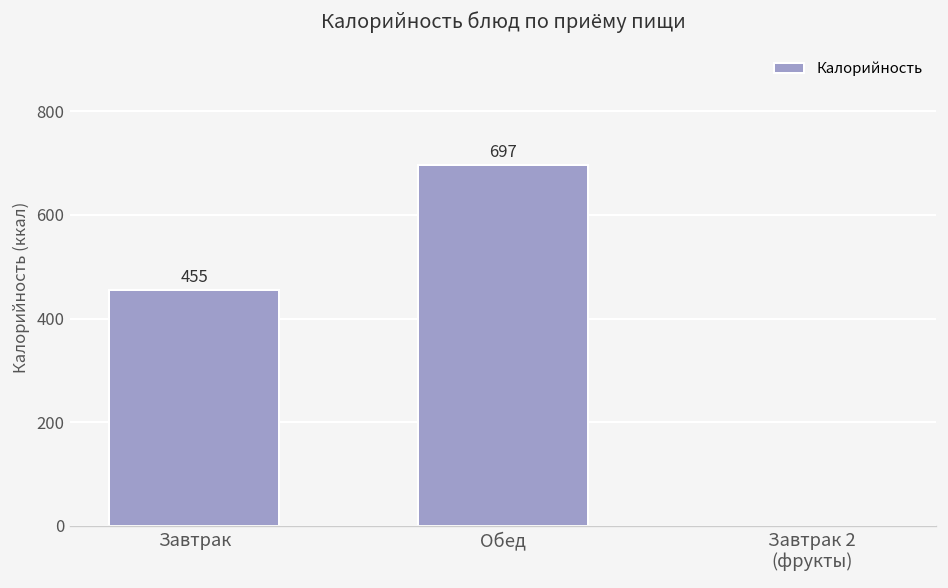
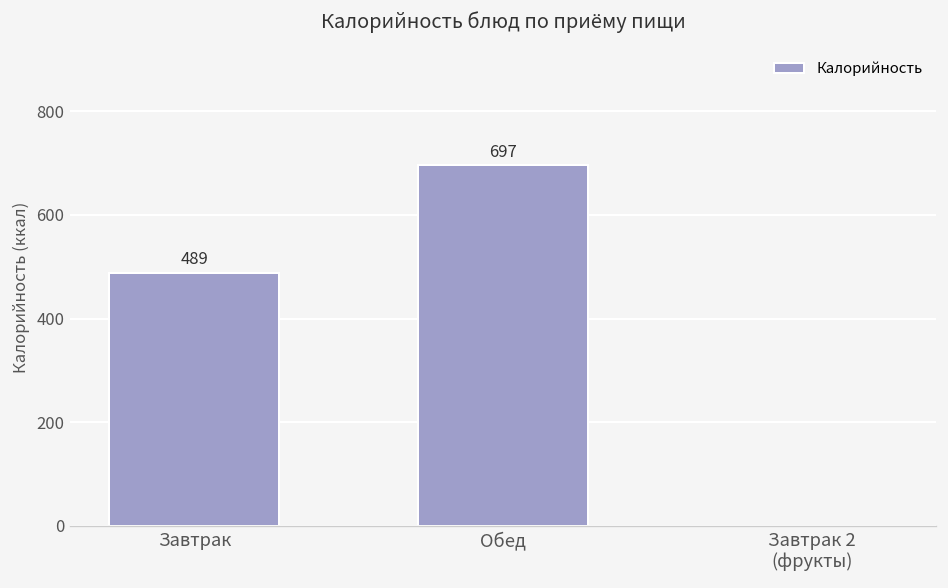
  {
-   "Завтрак": 455,
+   "Завтрак": 489,
    "Обед": 697
  }
